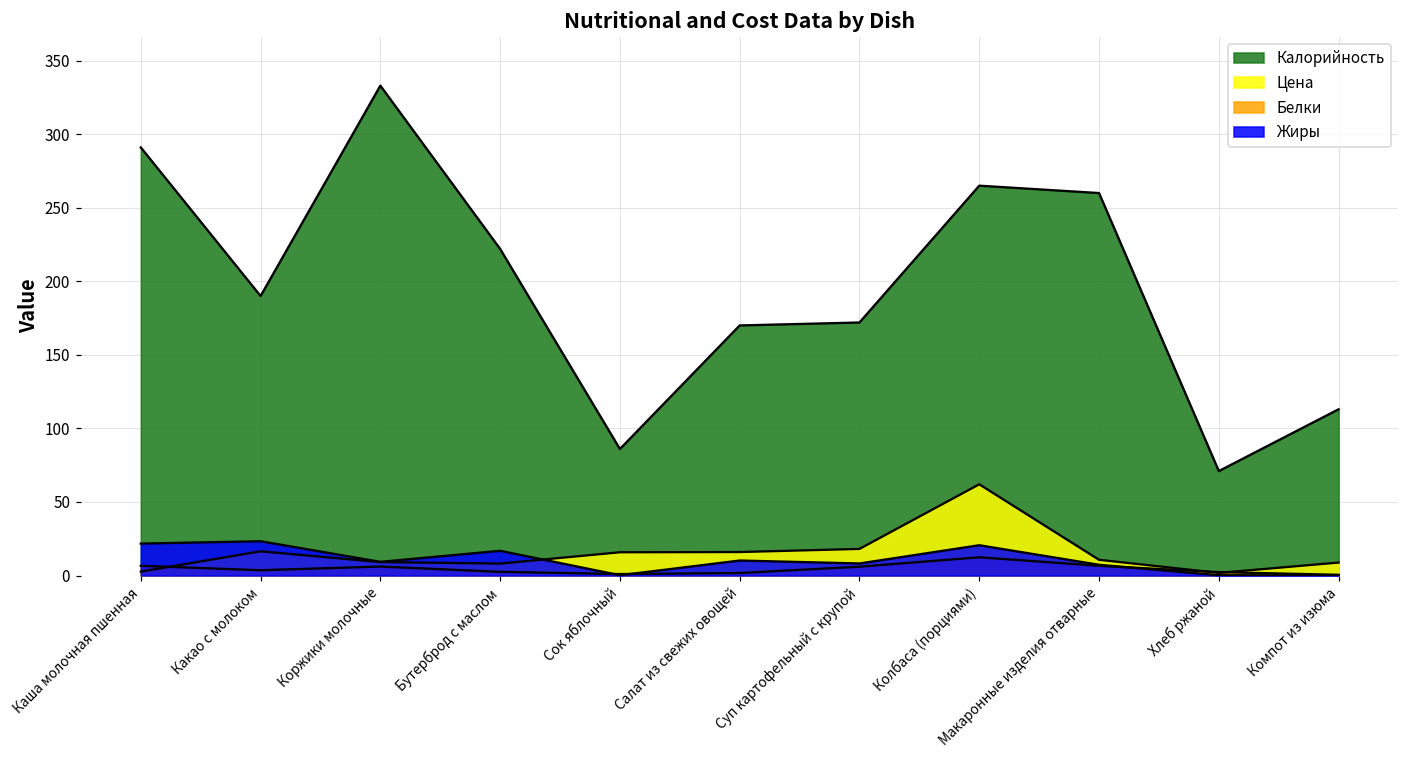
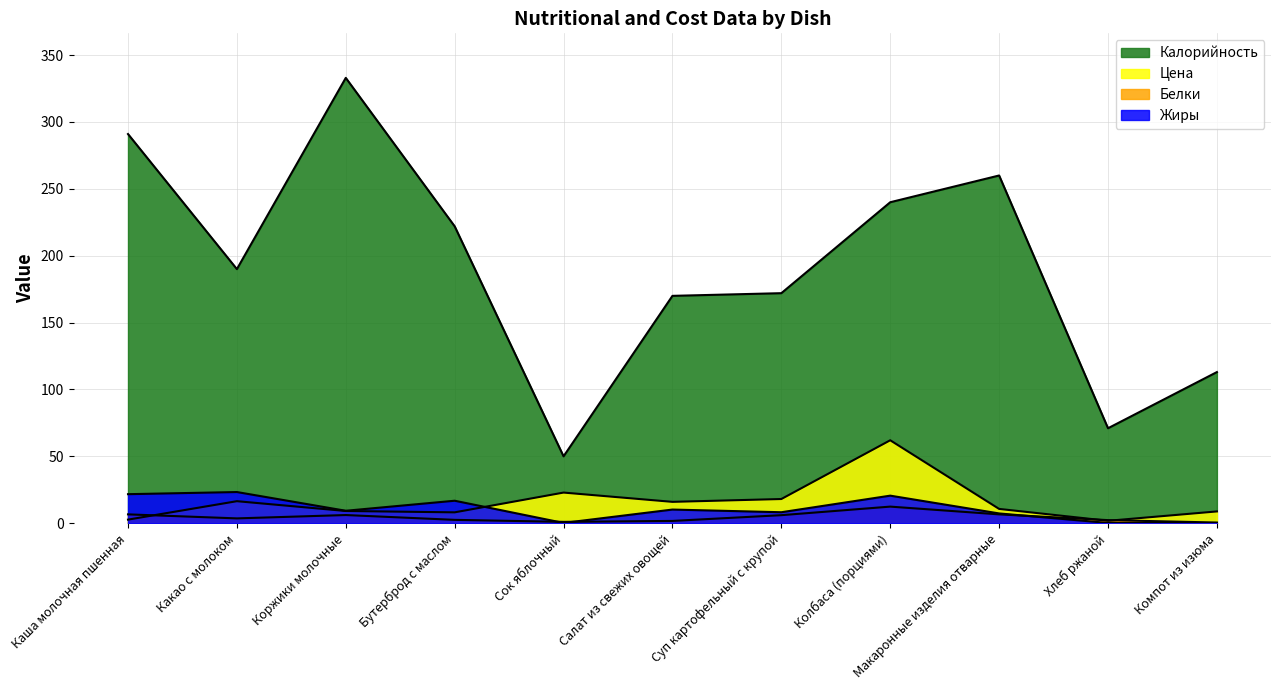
  {
    "Калорийность": {
      "Каша молочная пшенная": 291,
      "Какао с молоком": 190,
      "Коржики молочные": 333,
      "Бутерброд с маслом": 222,
-     "Сок яблочный": 86,
+     "Сок яблочный": 50,
      "Салат из свежих овощей": 170,
      "Суп картофельный с крупой": 172,
-     "Колбаса (порциями)": 265,
+     "Колбаса (порциями)": 240,
      "Макаронные изделия отварные": 260,
      "Хлеб ржаной": 71,
      "Компот из изюма": 113
    },
    "Цена": {
      "Каша молочная пшенная": 3,
      "Какао с молоком": 16,
      "Бутерброд с маслом": 8,
-     "Сок яблочный": 16,
+     "Сок яблочный": 23,
      "Салат из свежих овощей": 16,
      "Суп картофельный с крупой": 18,
      "Колбаса (порциями)": 62,
      "Макаронные изделия отварные": 11,
      "Компот из изюма": 9
    },
    "Белки": {
      "Каша молочная пшенная": 7,
      "Какао с молоком": 4,
      "Коржики молочные": 6,
      "Бутерброд с маслом": 3,
      "Салат из свежих овощей": 2,
      "Суп картофельный с крупой": 6,
      "Колбаса (порциями)": 12
    },
    "Жиры": {
      "Каша молочная пшенная": 22,
      "Какао с молоком": 23,
      "Бутерброд с маслом": 17,
      "Салат из свежих овощей": 10,
      "Суп картофельный с крупой": 8,
      "Колбаса (порциями)": 21
    }
  }
